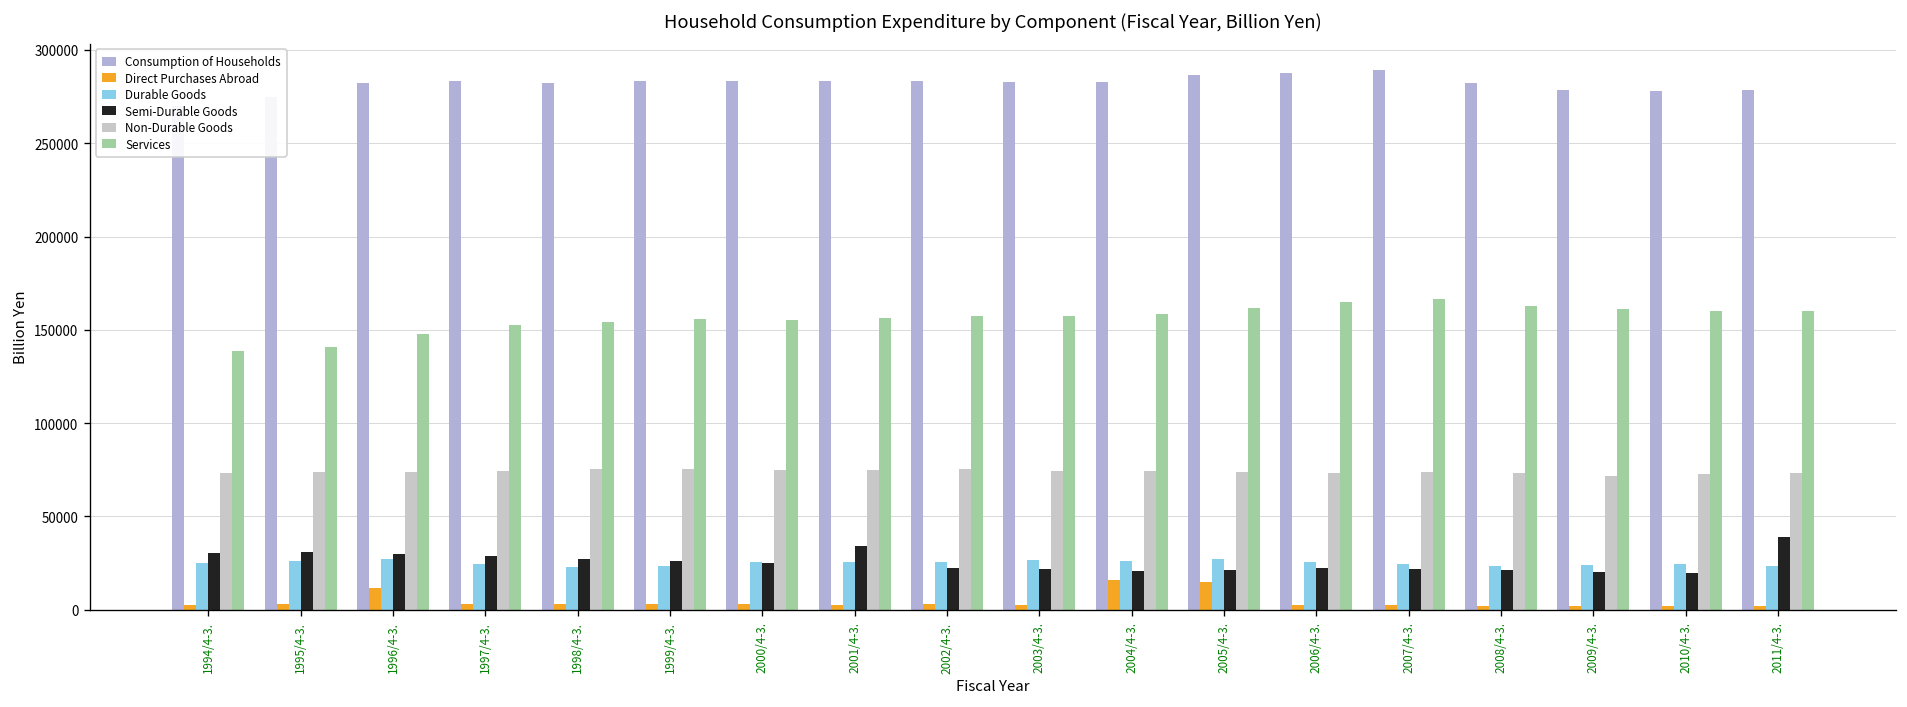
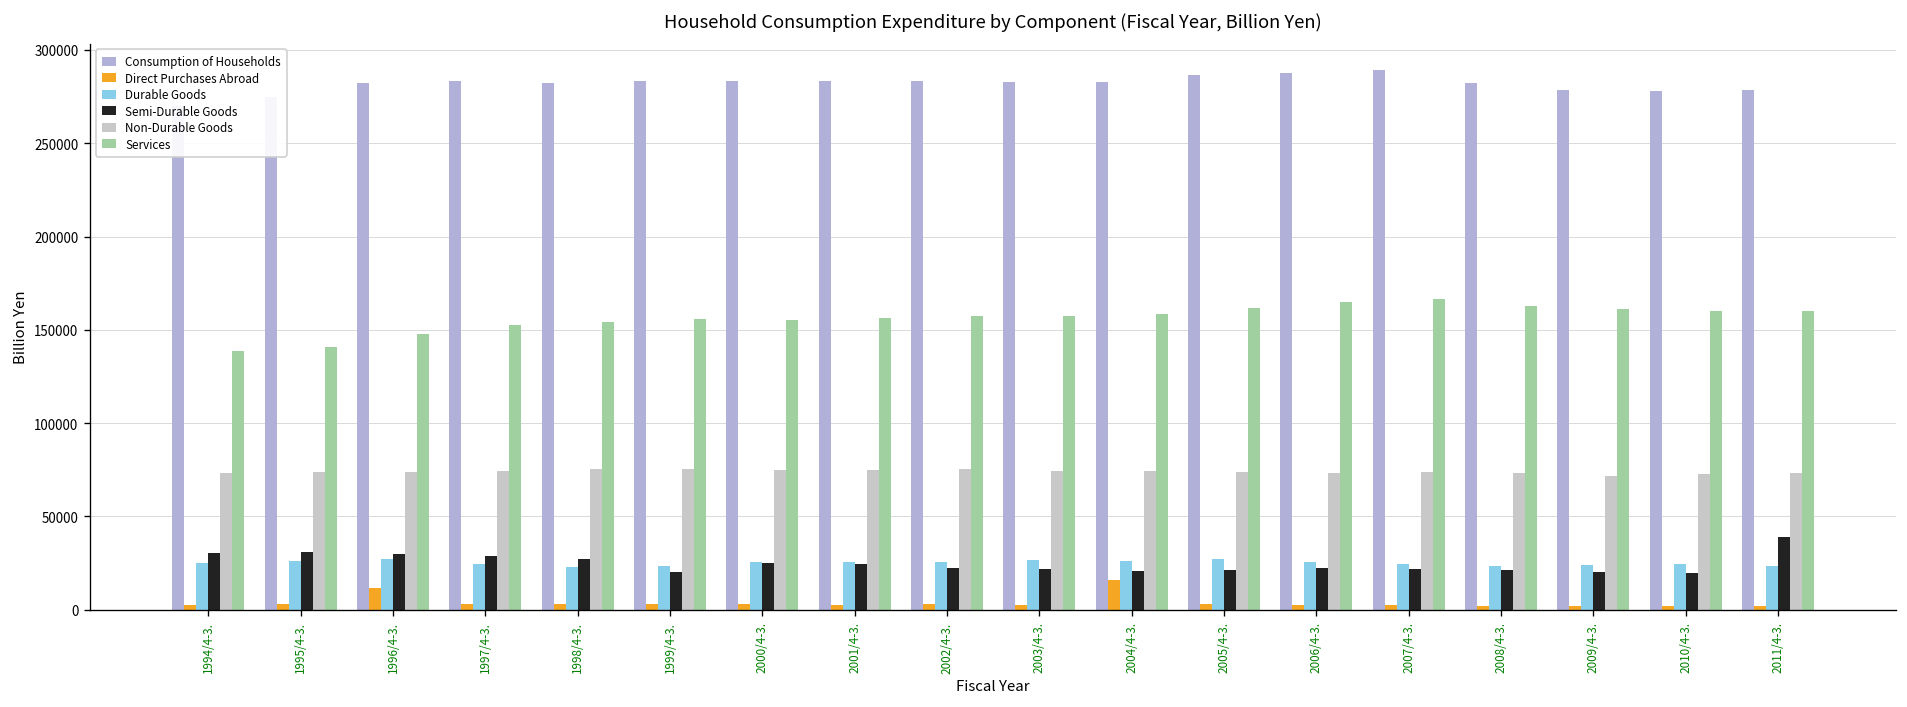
  {
    "Direct Purchases Abroad": {
      "1994/4-3.": 3000,
      "1995/4-3.": 3000,
      "1996/4-3.": 12000,
      "1997/4-3.": 3000,
      "1998/4-3.": 3000,
      "1999/4-3.": 3000,
      "2000/4-3.": 3000,
      "2001/4-3.": 3000,
      "2002/4-3.": 3000,
      "2003/4-3.": 3000,
      "2004/4-3.": 16000,
-     "2005/4-3.": 15000,
+     "2005/4-3.": 3000,
      "2006/4-3.": 3000,
      "2007/4-3.": 3000,
      "2008/4-3.": 2000,
      "2009/4-3.": 2000,
      "2010/4-3.": 2000,
      "2011/4-3.": 2000
    },
    "Semi-Durable Goods": {
      "1994/4-3.": 30000,
      "1995/4-3.": 31000,
      "1996/4-3.": 30000,
      "1997/4-3.": 29000,
      "1998/4-3.": 27000,
-     "1999/4-3.": 26000,
+     "1999/4-3.": 20000,
      "2000/4-3.": 25000,
-     "2001/4-3.": 34000,
+     "2001/4-3.": 24000,
      "2002/4-3.": 23000,
      "2003/4-3.": 22000,
      "2004/4-3.": 21000,
      "2005/4-3.": 22000,
      "2006/4-3.": 22000,
      "2007/4-3.": 22000,
      "2008/4-3.": 22000,
      "2009/4-3.": 20000,
      "2010/4-3.": 20000,
      "2011/4-3.": 39000
    }
  }
